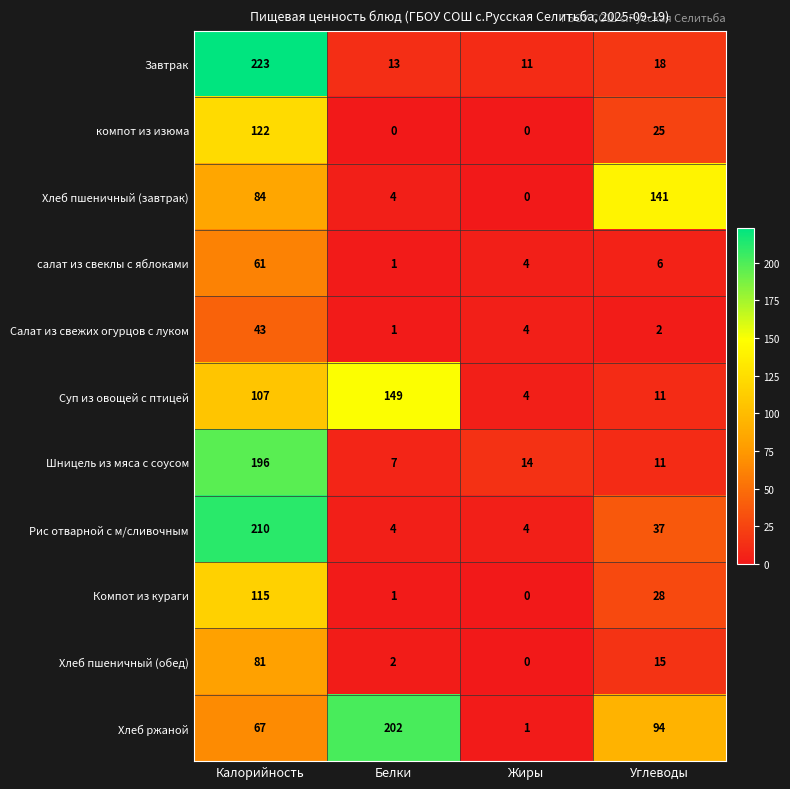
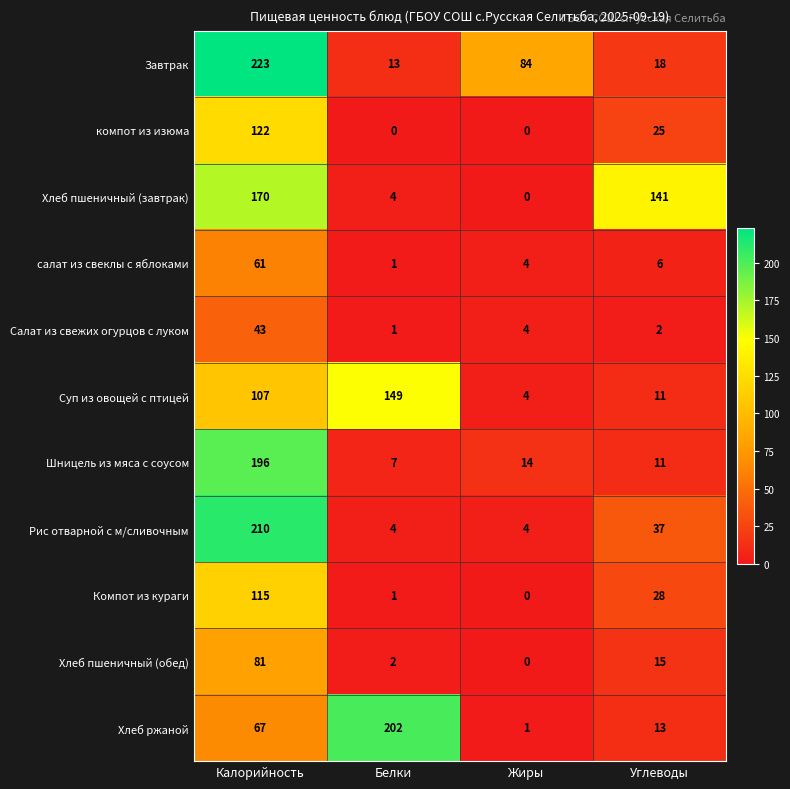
  {
    "Завтрак": {
      "Калорийность": 223,
      "Белки": 13,
-     "Жиры": 11,
+     "Жиры": 84,
      "Углеводы": 18
    },
    "компот из изюма": {
      "Калорийность": 122,
      "Белки": 0,
      "Жиры": 0,
      "Углеводы": 25
    },
    "Хлеб пшеничный (завтрак)": {
-     "Калорийность": 84,
+     "Калорийность": 170,
      "Белки": 4,
      "Жиры": 0,
      "Углеводы": 141
    },
    "салат из свеклы с яблоками": {
      "Калорийность": 61,
      "Белки": 1,
      "Жиры": 4,
      "Углеводы": 6
    },
    "Салат из свежих огурцов с луком": {
      "Калорийность": 43,
      "Белки": 1,
      "Жиры": 4,
      "Углеводы": 2
    },
    "Суп из овощей с птицей": {
      "Калорийность": 107,
      "Белки": 149,
      "Жиры": 4,
      "Углеводы": 11
    },
    "Шницель из мяса с соусом": {
      "Калорийность": 196,
      "Белки": 7,
      "Жиры": 14,
      "Углеводы": 11
    },
    "Рис отварной с м/сливочным": {
      "Калорийность": 210,
      "Белки": 4,
      "Жиры": 4,
      "Углеводы": 37
    },
    "Компот из кураги": {
      "Калорийность": 115,
      "Белки": 1,
      "Жиры": 0,
      "Углеводы": 28
    },
    "Хлеб пшеничный (обед)": {
      "Калорийность": 81,
      "Белки": 2,
      "Жиры": 0,
      "Углеводы": 15
    },
    "Хлеб ржаной": {
      "Калорийность": 67,
      "Белки": 202,
      "Жиры": 1,
-     "Углеводы": 94
+     "Углеводы": 13
    }
  }
